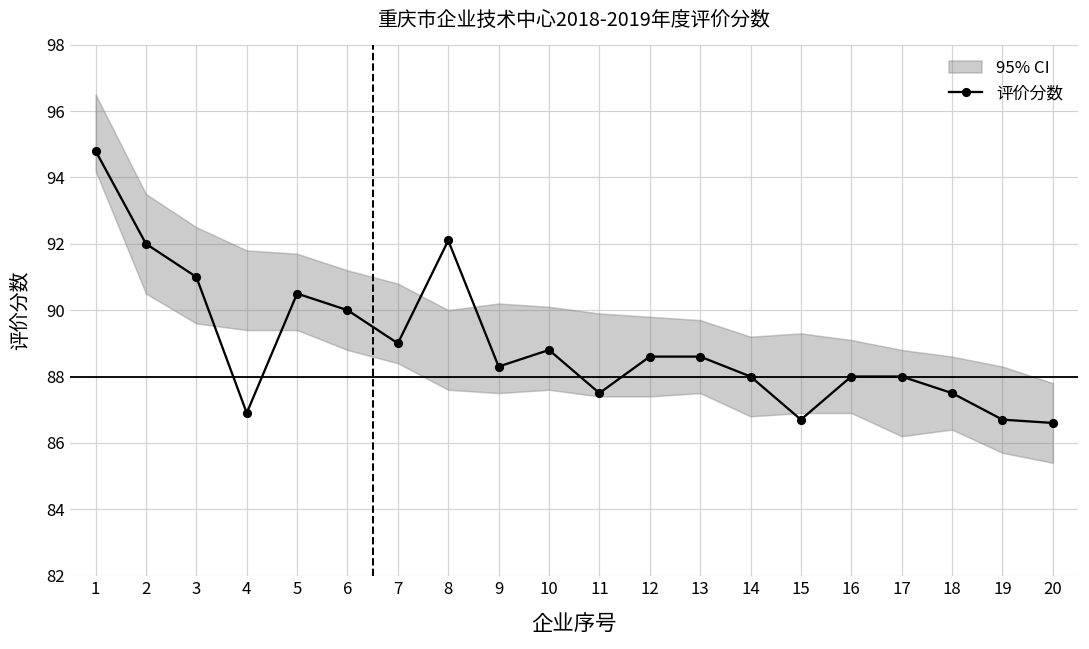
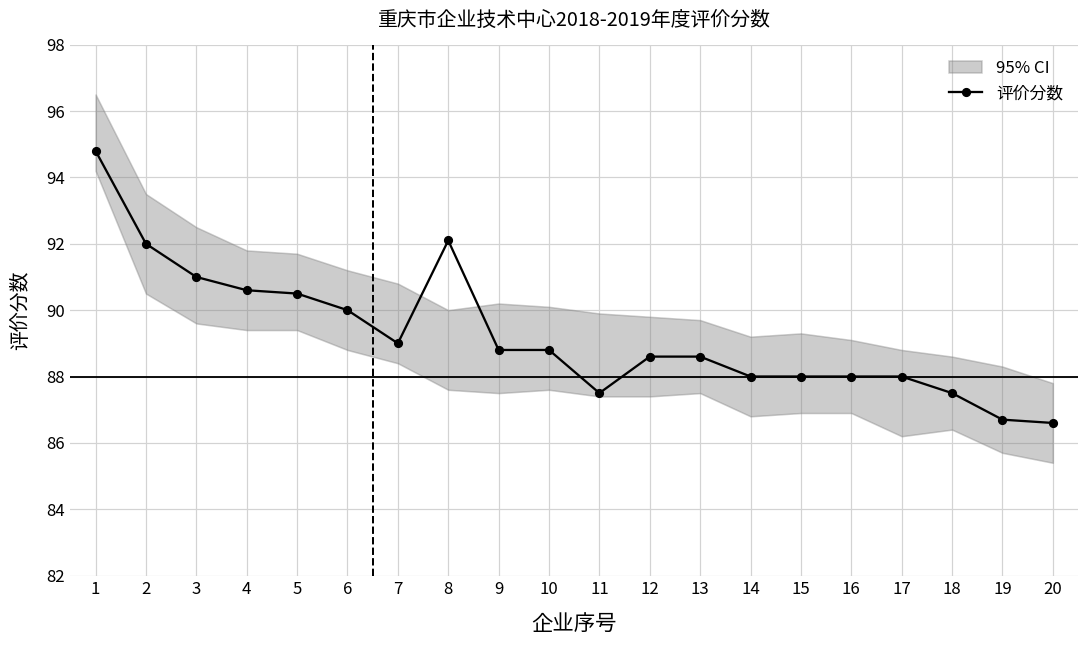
  {
    "评价分数": {
      "1": 94.8,
      "2": 92.0,
      "3": 91.0,
-     "4": 86.9,
+     "4": 90.6,
      "5": 90.5,
      "6": 90.0,
      "7": 89.0,
      "8": 92.1,
-     "9": 88.3,
+     "9": 88.8,
      "10": 88.8,
      "11": 87.5,
      "12": 88.6,
      "13": 88.6,
      "14": 88.0,
-     "15": 86.7,
+     "15": 88.0,
      "16": 88.0,
      "17": 88.0,
      "18": 87.5,
      "19": 86.7,
      "20": 86.6
    }
  }
